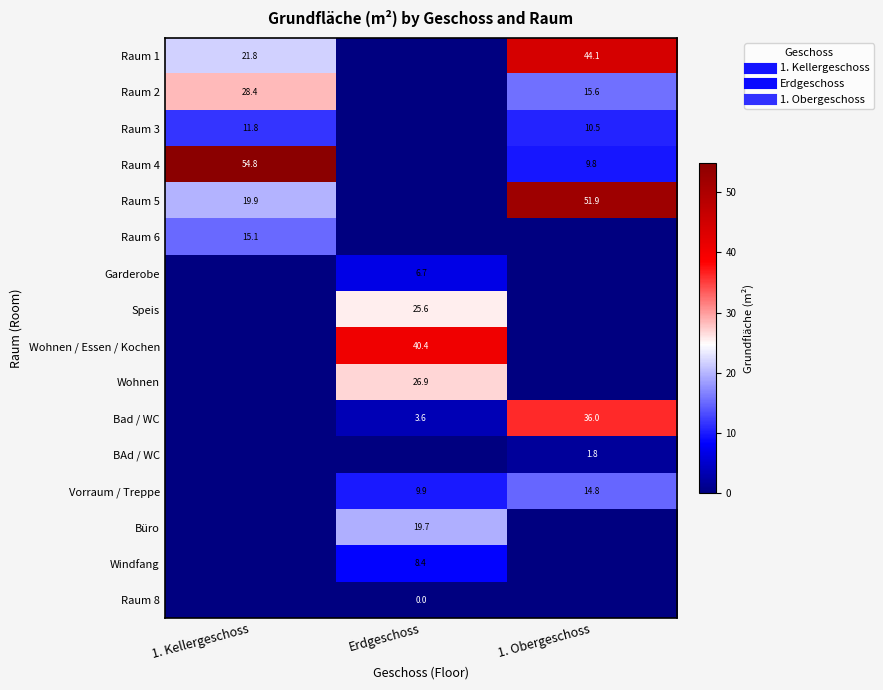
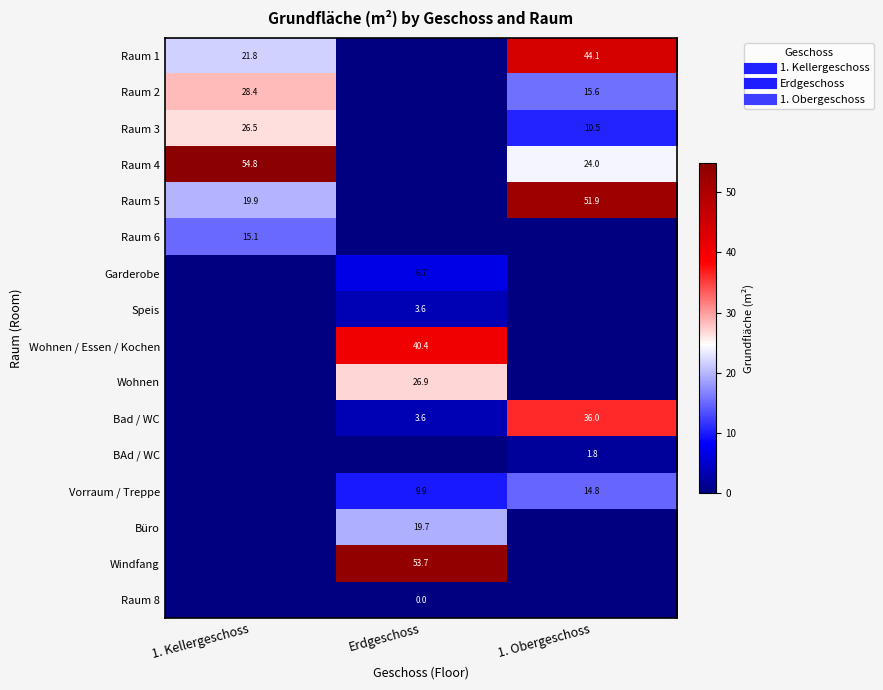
  {
    "Raum 1": {
      "1. Kellergeschoss": 21.8,
      "1. Obergeschoss": 44.1
    },
    "Raum 2": {
      "1. Kellergeschoss": 28.4,
      "1. Obergeschoss": 15.6
    },
    "Raum 3": {
-     "1. Kellergeschoss": 11.8,
+     "1. Kellergeschoss": 26.5,
      "1. Obergeschoss": 10.5
    },
    "Raum 4": {
      "1. Kellergeschoss": 54.8,
-     "1. Obergeschoss": 9.8
+     "1. Obergeschoss": 24.0
    },
    "Raum 5": {
      "1. Kellergeschoss": 19.9,
      "1. Obergeschoss": 51.9
    },
    "Raum 6": {
      "1. Kellergeschoss": 15.1
    },
    "Garderobe": {
      "Erdgeschoss": 6.7
    },
    "Speis": {
-     "Erdgeschoss": 25.6
+     "Erdgeschoss": 3.6
    },
    "Wohnen / Essen / Kochen": {
      "Erdgeschoss": 40.4
    },
    "Wohnen": {
      "Erdgeschoss": 26.9
    },
    "Bad / WC": {
      "Erdgeschoss": 3.6,
      "1. Obergeschoss": 36.0
    },
    "BAd / WC": {
      "1. Obergeschoss": 1.8
    },
    "Vorraum / Treppe": {
      "Erdgeschoss": 9.9,
      "1. Obergeschoss": 14.8
    },
    "Büro": {
      "Erdgeschoss": 19.7
    },
    "Windfang": {
-     "Erdgeschoss": 8.4
+     "Erdgeschoss": 53.7
    },
    "Raum 8": {
      "Erdgeschoss": 0.0
    }
  }
